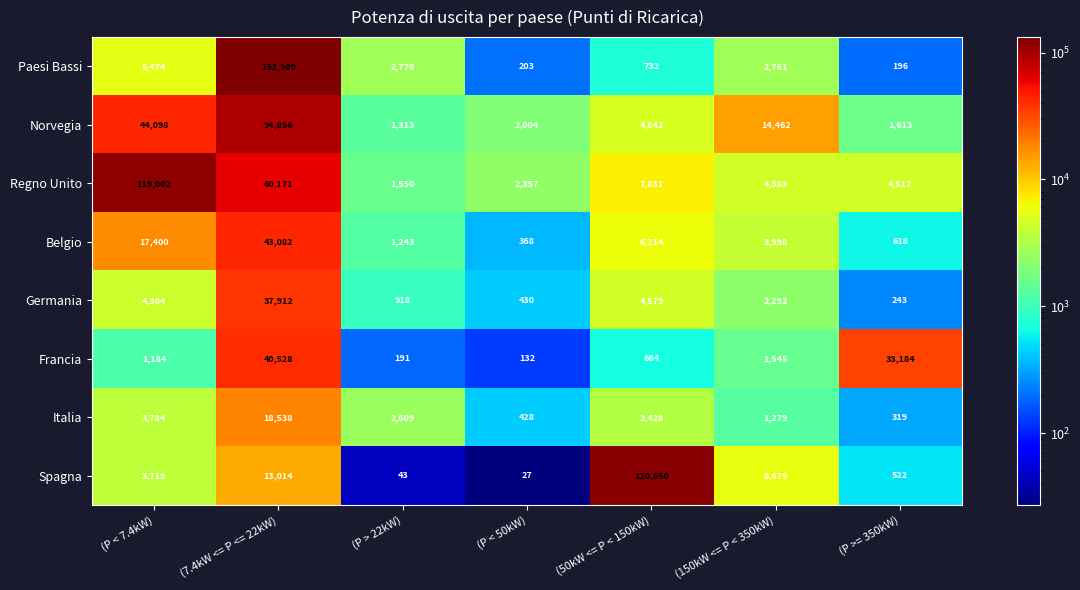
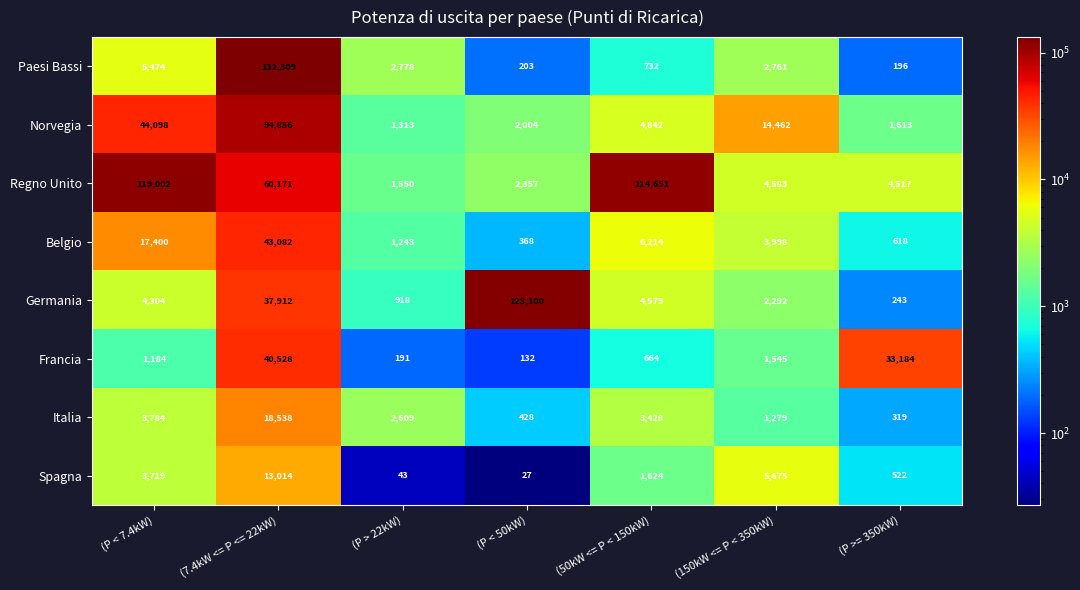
  {
    "Paesi Bassi": {
      "(P < 7.4kW)": "5,474",
      "(7.4kW <= P <= 22kW)": "132,309",
      "(P > 22kW)": "2,778",
      "(P < 50kW)": "203",
      "(50kW <= P < 150kW)": "732",
      "(150kW <= P < 350kW)": "2,761",
      "(P >= 350kW)": "196"
    },
    "Norvegia": {
      "(P < 7.4kW)": "44,098",
      "(7.4kW <= P <= 22kW)": "94,856",
      "(P > 22kW)": "1,313",
      "(P < 50kW)": "2,004",
      "(50kW <= P < 150kW)": "4,842",
      "(150kW <= P < 350kW)": "14,462",
      "(P >= 350kW)": "1,613"
    },
    "Regno Unito": {
      "(P < 7.4kW)": "119,002",
      "(7.4kW <= P <= 22kW)": "60,171",
      "(P > 22kW)": "1,550",
      "(P < 50kW)": "2,357",
-     "(50kW <= P < 150kW)": "7,031",
+     "(50kW <= P < 150kW)": "114,651",
      "(150kW <= P < 350kW)": "4,583",
      "(P >= 350kW)": "4,517"
    },
    "Belgio": {
      "(P < 7.4kW)": "17,400",
      "(7.4kW <= P <= 22kW)": "43,082",
      "(P > 22kW)": "1,243",
      "(P < 50kW)": "368",
      "(50kW <= P < 150kW)": "6,214",
      "(150kW <= P < 350kW)": "3,998",
      "(P >= 350kW)": "618"
    },
    "Germania": {
      "(P < 7.4kW)": "4,304",
      "(7.4kW <= P <= 22kW)": "37,912",
      "(P > 22kW)": "918",
-     "(P < 50kW)": "430",
+     "(P < 50kW)": "125,100",
      "(50kW <= P < 150kW)": "4,579",
      "(150kW <= P < 350kW)": "2,292",
      "(P >= 350kW)": "243"
    },
    "Francia": {
      "(P < 7.4kW)": "1,184",
      "(7.4kW <= P <= 22kW)": "40,528",
      "(P > 22kW)": "191",
      "(P < 50kW)": "132",
      "(50kW <= P < 150kW)": "664",
      "(150kW <= P < 350kW)": "1,545",
      "(P >= 350kW)": "33,184"
    },
    "Italia": {
      "(P < 7.4kW)": "3,784",
      "(7.4kW <= P <= 22kW)": "18,538",
      "(P > 22kW)": "2,609",
      "(P < 50kW)": "428",
      "(50kW <= P < 150kW)": "3,428",
      "(150kW <= P < 350kW)": "1,279",
      "(P >= 350kW)": "319"
    },
    "Spagna": {
      "(P < 7.4kW)": "3,719",
      "(7.4kW <= P <= 22kW)": "13,014",
      "(P > 22kW)": "43",
      "(P < 50kW)": "27",
-     "(50kW <= P < 150kW)": "120,650",
+     "(50kW <= P < 150kW)": "1,624",
      "(150kW <= P < 350kW)": "5,675",
      "(P >= 350kW)": "522"
    }
  }
